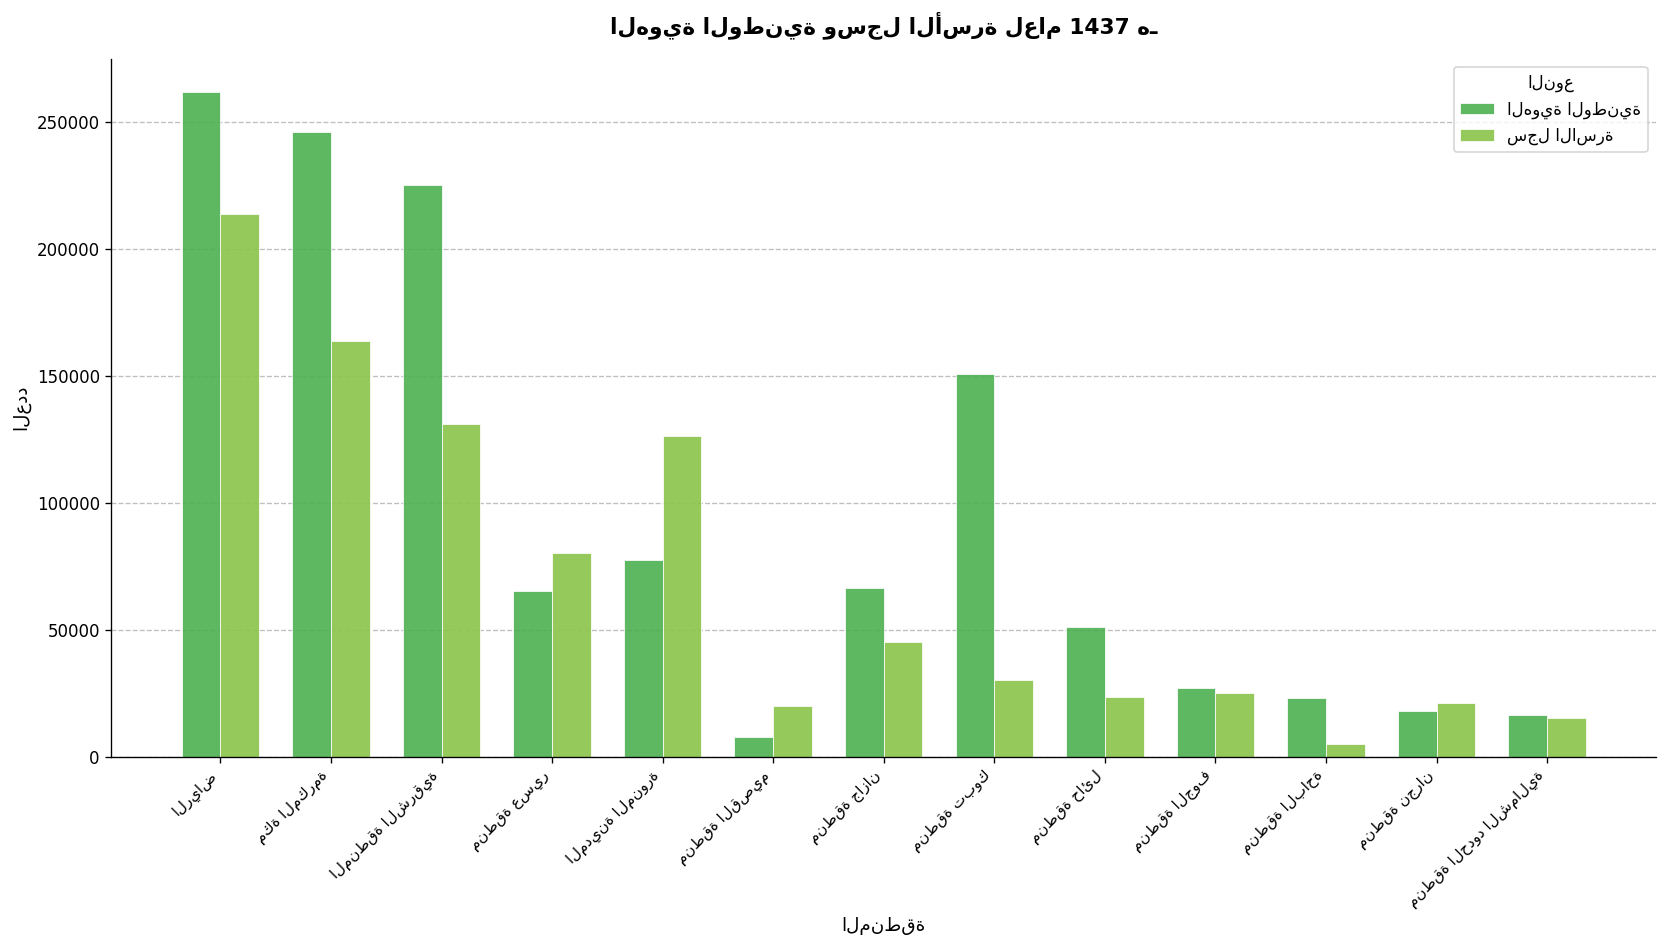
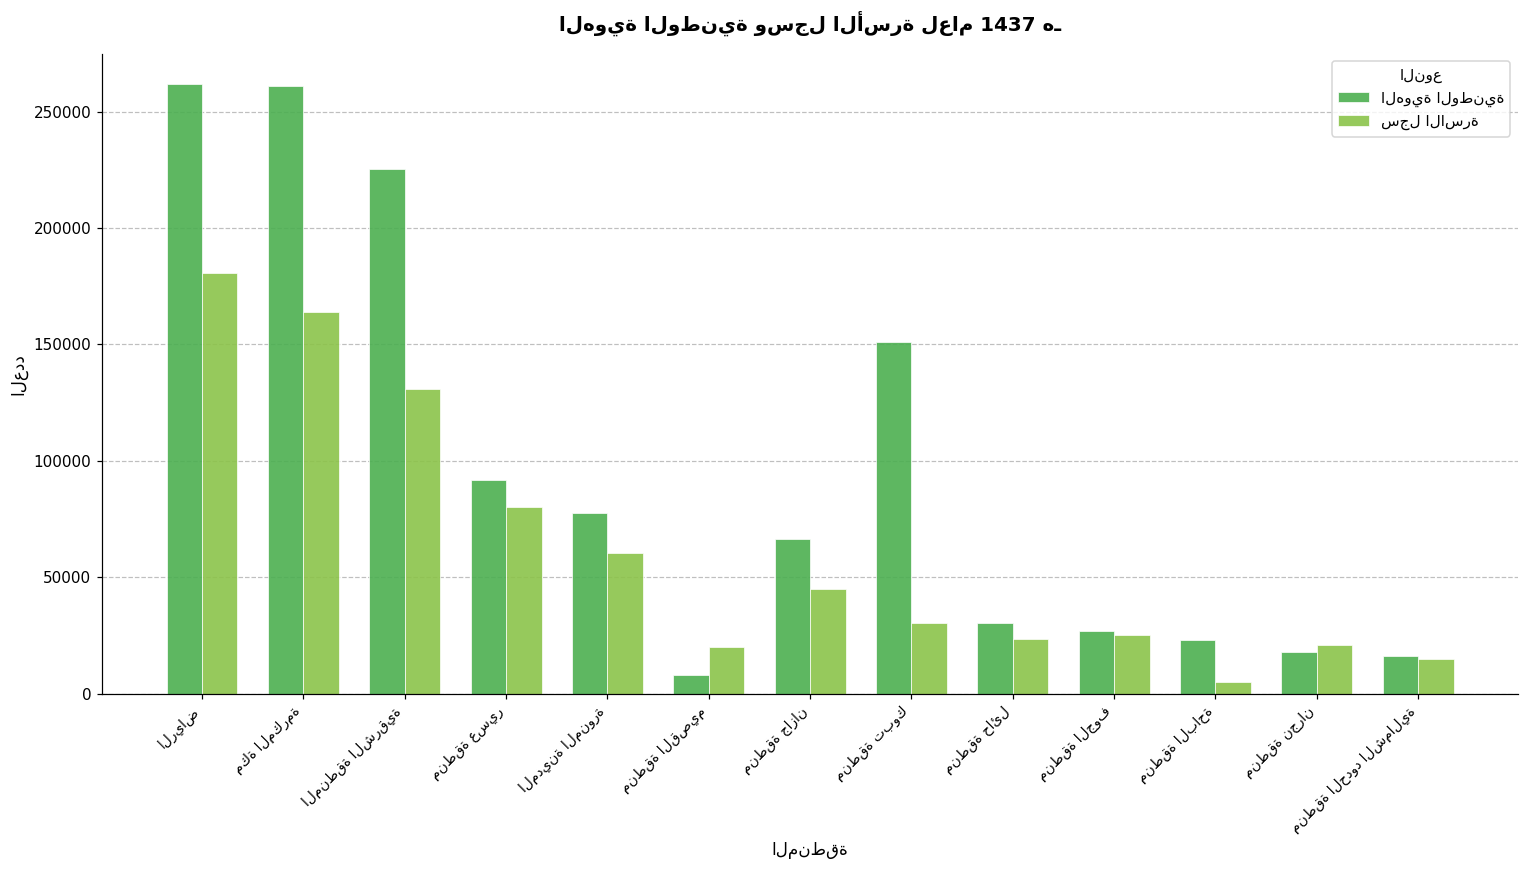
  {
    "الهوية الوطنية": {
      "الرياض": 262000,
-     "مكة المكرمة": 246000,
+     "مكة المكرمة": 261000,
      "المنطقة الشرقية": 225000,
-     "منطقة عسير": 65000,
+     "منطقة عسير": 92000,
      "المدينة المنورة": 77000,
      "منطقة القصيم": 8000,
      "منطقة جازان": 66000,
      "منطقة تبوك": 151000,
-     "منطقة حائل": 51000,
+     "منطقة حائل": 30000,
      "منطقة الجوف": 27000,
      "منطقة الباحة": 23000,
      "منطقة نجران": 18000,
      "منطقة الحدود الشمالية": 16000
    },
    "سجل الاسرة": {
-     "الرياض": 214000,
+     "الرياض": 181000,
      "مكة المكرمة": 164000,
      "المنطقة الشرقية": 131000,
      "منطقة عسير": 80000,
-     "المدينة المنورة": 126000,
+     "المدينة المنورة": 61000,
      "منطقة القصيم": 20000,
      "منطقة جازان": 45000,
      "منطقة تبوك": 30000,
      "منطقة حائل": 24000,
      "منطقة الجوف": 25000,
      "منطقة الباحة": 5000,
      "منطقة نجران": 21000,
      "منطقة الحدود الشمالية": 15000
    }
  }
